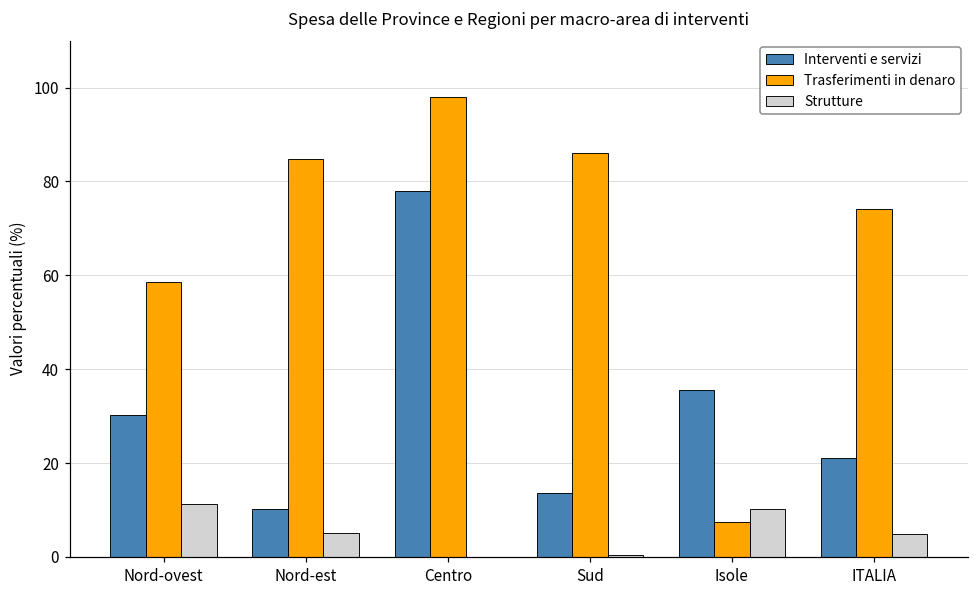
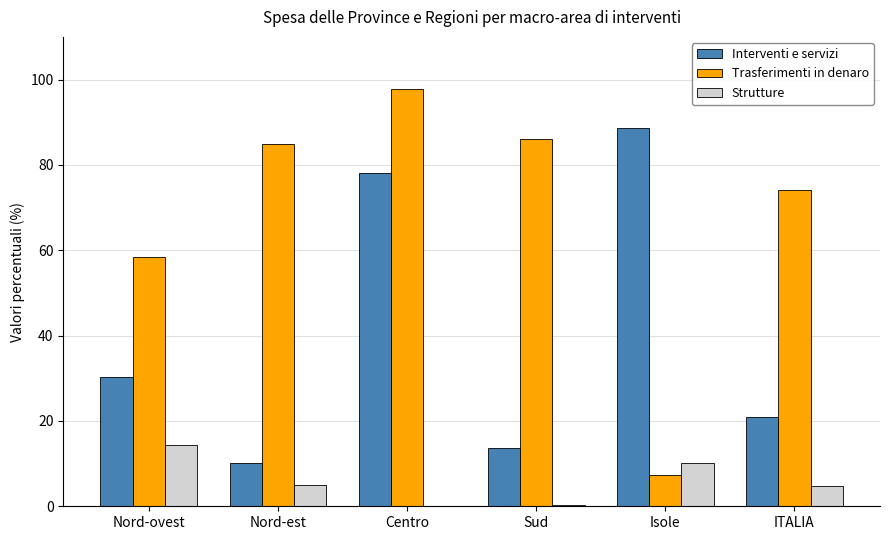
  {
    "Interventi e servizi": {
      "Nord-ovest": 30,
      "Nord-est": 10,
      "Centro": 78,
      "Sud": 14,
-     "Isole": 36,
+     "Isole": 89,
      "ITALIA": 21
    },
    "Trasferimenti in denaro": {
      "Nord-ovest": 59,
      "Nord-est": 85,
      "Centro": 98,
      "Sud": 86,
      "Isole": 7,
      "ITALIA": 74
    },
    "Strutture": {
-     "Nord-ovest": 11,
+     "Nord-ovest": 14,
      "Nord-est": 5,
      "Centro": 0,
      "Isole": 10,
      "ITALIA": 5
    }
  }
